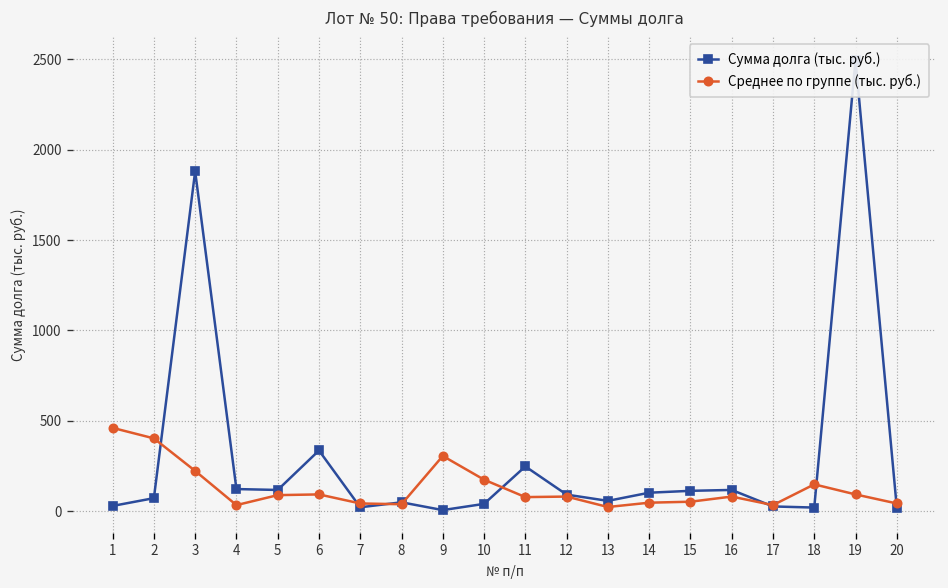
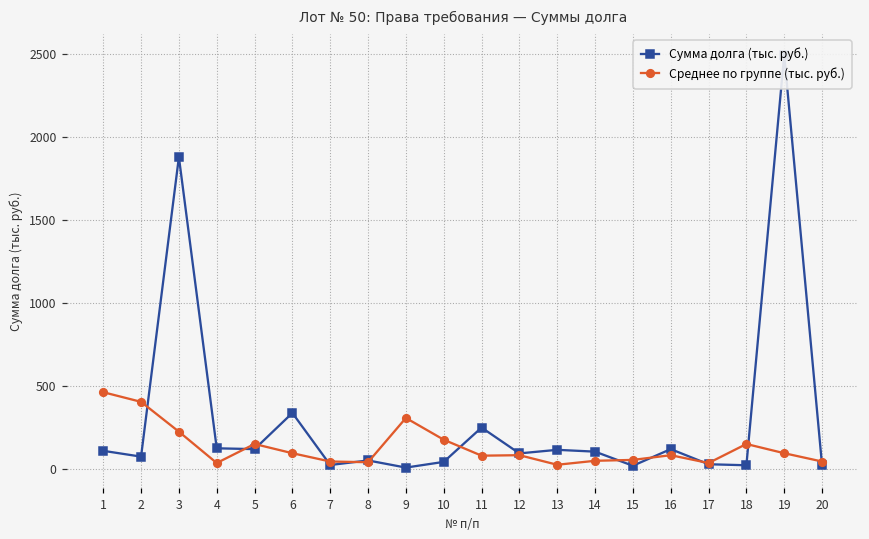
  {
    "Сумма долга (тыс. руб.)": {
-     "1": 30,
+     "1": 110,
      "2": 70,
      "3": 1880,
      "4": 120,
      "5": 120,
      "6": 340,
      "7": 20,
      "9": 10,
      "10": 40,
      "11": 250,
-     "13": 60,
+     "13": 110,
      "14": 100,
-     "15": 110,
+     "15": 20,
      "16": 120,
      "18": 20,
      "20": 20
    },
    "Среднее по группе (тыс. руб.)": {
      "1": 460,
      "2": 400,
      "3": 220,
      "4": 30,
-     "5": 90,
+     "5": 150,
      "6": 90,
      "7": 40,
      "9": 310,
      "10": 170,
      "11": 80,
      "13": 20,
      "14": 50,
      "15": 50,
      "16": 80,
      "18": 150,
      "19": 90,
      "20": 40
    }
  }
